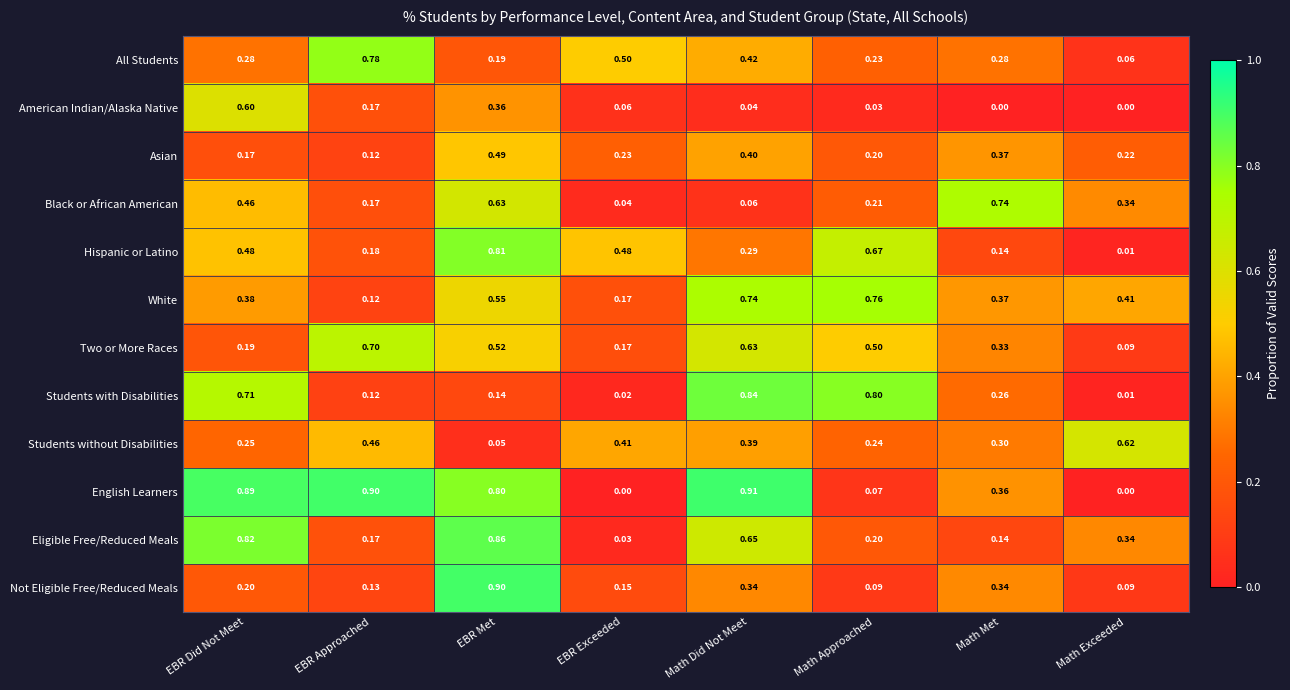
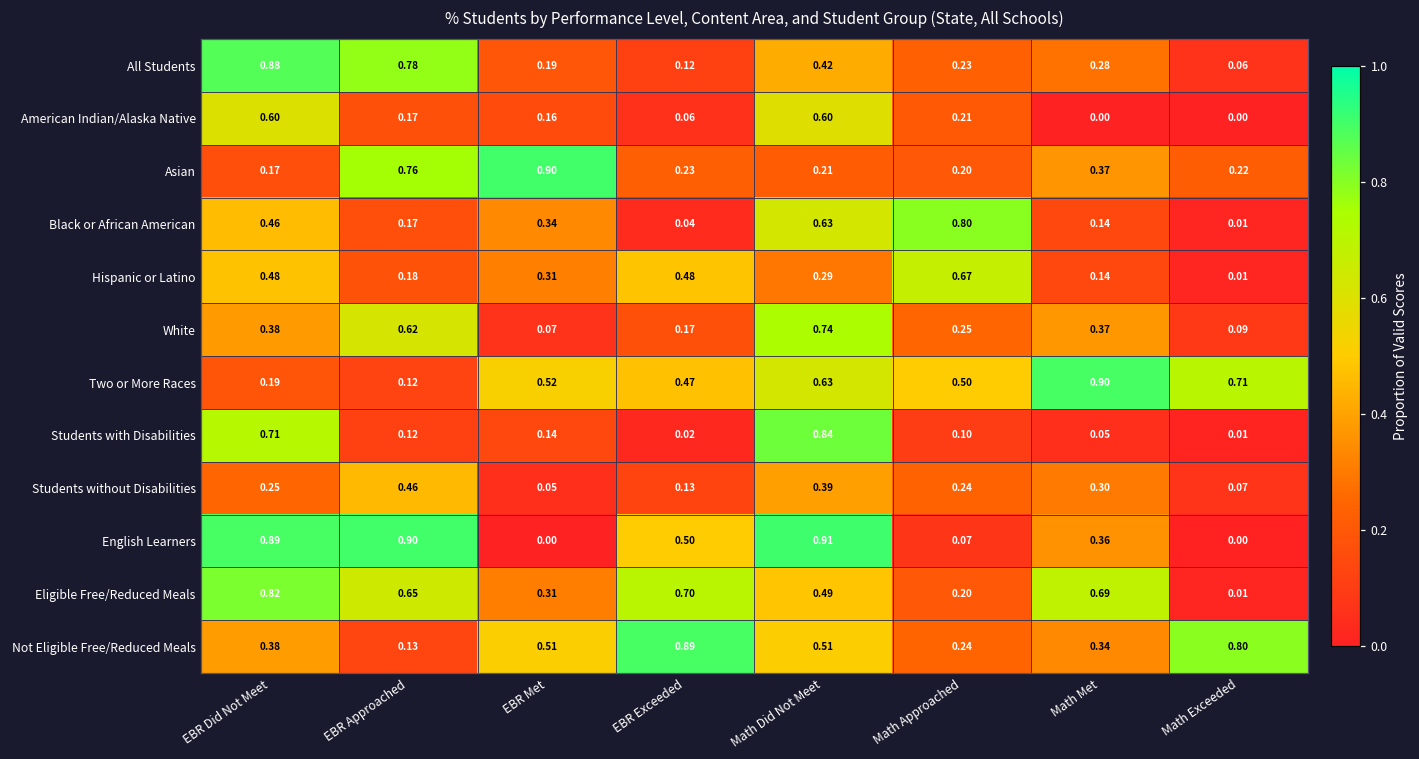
  {
    "All Students": {
-     "EBR Did Not Meet": 0.28,
+     "EBR Did Not Meet": 0.88,
      "EBR Approached": 0.78,
      "EBR Met": 0.19,
-     "EBR Exceeded": 0.50,
+     "EBR Exceeded": 0.12,
      "Math Did Not Meet": 0.42,
      "Math Approached": 0.23,
      "Math Met": 0.28,
      "Math Exceeded": 0.06
    },
    "American Indian/Alaska Native": {
      "EBR Did Not Meet": 0.60,
      "EBR Approached": 0.17,
-     "EBR Met": 0.36,
+     "EBR Met": 0.16,
      "EBR Exceeded": 0.06,
-     "Math Did Not Meet": 0.04,
-     "Math Approached": 0.03,
+     "Math Did Not Meet": 0.60,
+     "Math Approached": 0.21,
      "Math Met": 0.00,
      "Math Exceeded": 0.00
    },
    "Asian": {
      "EBR Did Not Meet": 0.17,
-     "EBR Approached": 0.12,
-     "EBR Met": 0.49,
+     "EBR Approached": 0.76,
+     "EBR Met": 0.90,
      "EBR Exceeded": 0.23,
-     "Math Did Not Meet": 0.40,
+     "Math Did Not Meet": 0.21,
      "Math Approached": 0.20,
      "Math Met": 0.37,
      "Math Exceeded": 0.22
    },
    "Black or African American": {
      "EBR Did Not Meet": 0.46,
      "EBR Approached": 0.17,
-     "EBR Met": 0.63,
+     "EBR Met": 0.34,
      "EBR Exceeded": 0.04,
-     "Math Did Not Meet": 0.06,
-     "Math Approached": 0.21,
-     "Math Met": 0.74,
-     "Math Exceeded": 0.34
+     "Math Did Not Meet": 0.63,
+     "Math Approached": 0.80,
+     "Math Met": 0.14,
+     "Math Exceeded": 0.01
    },
    "Hispanic or Latino": {
      "EBR Did Not Meet": 0.48,
      "EBR Approached": 0.18,
-     "EBR Met": 0.81,
+     "EBR Met": 0.31,
      "EBR Exceeded": 0.48,
      "Math Did Not Meet": 0.29,
      "Math Approached": 0.67,
      "Math Met": 0.14,
      "Math Exceeded": 0.01
    },
    "White": {
      "EBR Did Not Meet": 0.38,
-     "EBR Approached": 0.12,
-     "EBR Met": 0.55,
+     "EBR Approached": 0.62,
+     "EBR Met": 0.07,
      "EBR Exceeded": 0.17,
      "Math Did Not Meet": 0.74,
-     "Math Approached": 0.76,
+     "Math Approached": 0.25,
      "Math Met": 0.37,
-     "Math Exceeded": 0.41
+     "Math Exceeded": 0.09
    },
    "Two or More Races": {
      "EBR Did Not Meet": 0.19,
-     "EBR Approached": 0.70,
+     "EBR Approached": 0.12,
      "EBR Met": 0.52,
-     "EBR Exceeded": 0.17,
+     "EBR Exceeded": 0.47,
      "Math Did Not Meet": 0.63,
      "Math Approached": 0.50,
-     "Math Met": 0.33,
-     "Math Exceeded": 0.09
+     "Math Met": 0.90,
+     "Math Exceeded": 0.71
    },
    "Students with Disabilities": {
      "EBR Did Not Meet": 0.71,
      "EBR Approached": 0.12,
      "EBR Met": 0.14,
      "EBR Exceeded": 0.02,
      "Math Did Not Meet": 0.84,
-     "Math Approached": 0.80,
-     "Math Met": 0.26,
+     "Math Approached": 0.10,
+     "Math Met": 0.05,
      "Math Exceeded": 0.01
    },
    "Students without Disabilities": {
      "EBR Did Not Meet": 0.25,
      "EBR Approached": 0.46,
      "EBR Met": 0.05,
-     "EBR Exceeded": 0.41,
+     "EBR Exceeded": 0.13,
      "Math Did Not Meet": 0.39,
      "Math Approached": 0.24,
      "Math Met": 0.30,
-     "Math Exceeded": 0.62
+     "Math Exceeded": 0.07
    },
    "English Learners": {
      "EBR Did Not Meet": 0.89,
      "EBR Approached": 0.90,
-     "EBR Met": 0.80,
-     "EBR Exceeded": 0.00,
+     "EBR Met": 0.00,
+     "EBR Exceeded": 0.50,
      "Math Did Not Meet": 0.91,
      "Math Approached": 0.07,
      "Math Met": 0.36,
      "Math Exceeded": 0.00
    },
    "Eligible Free/Reduced Meals": {
      "EBR Did Not Meet": 0.82,
-     "EBR Approached": 0.17,
-     "EBR Met": 0.86,
-     "EBR Exceeded": 0.03,
-     "Math Did Not Meet": 0.65,
+     "EBR Approached": 0.65,
+     "EBR Met": 0.31,
+     "EBR Exceeded": 0.70,
+     "Math Did Not Meet": 0.49,
      "Math Approached": 0.20,
-     "Math Met": 0.14,
-     "Math Exceeded": 0.34
+     "Math Met": 0.69,
+     "Math Exceeded": 0.01
    },
    "Not Eligible Free/Reduced Meals": {
-     "EBR Did Not Meet": 0.20,
+     "EBR Did Not Meet": 0.38,
      "EBR Approached": 0.13,
-     "EBR Met": 0.90,
-     "EBR Exceeded": 0.15,
-     "Math Did Not Meet": 0.34,
-     "Math Approached": 0.09,
+     "EBR Met": 0.51,
+     "EBR Exceeded": 0.89,
+     "Math Did Not Meet": 0.51,
+     "Math Approached": 0.24,
      "Math Met": 0.34,
-     "Math Exceeded": 0.09
+     "Math Exceeded": 0.80
    }
  }
